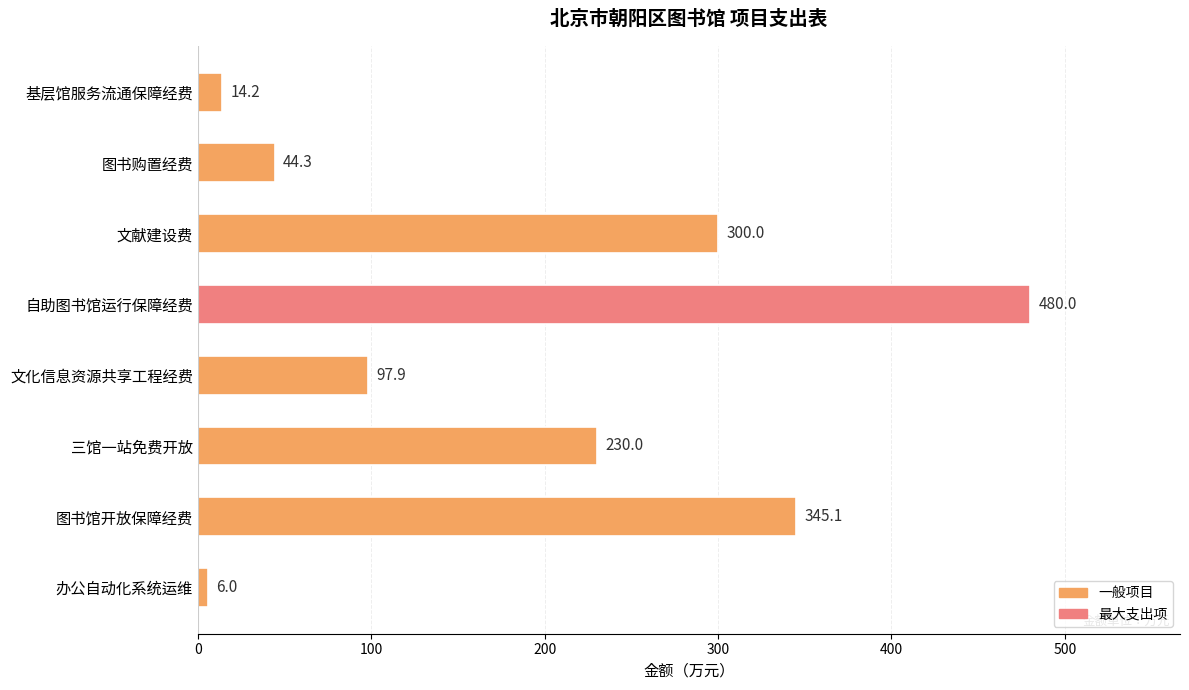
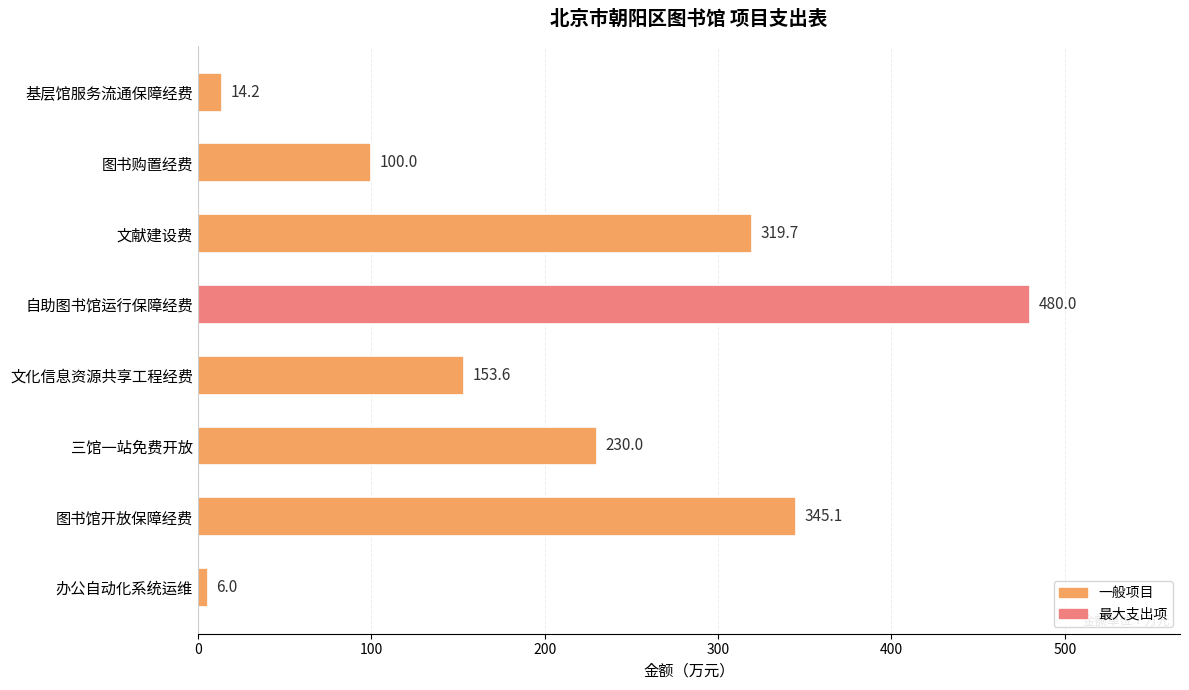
  {
    "基层馆服务流通保障经费": 14.2,
-   "图书购置经费": 44.3,
-   "文献建设费": 300.0,
+   "图书购置经费": 100.0,
+   "文献建设费": 319.7,
    "自助图书馆运行保障经费": 480.0,
-   "文化信息资源共享工程经费": 97.9,
+   "文化信息资源共享工程经费": 153.6,
    "三馆一站免费开放": 230.0,
    "图书馆开放保障经费": 345.1,
    "办公自动化系统运维": 6.0
  }
